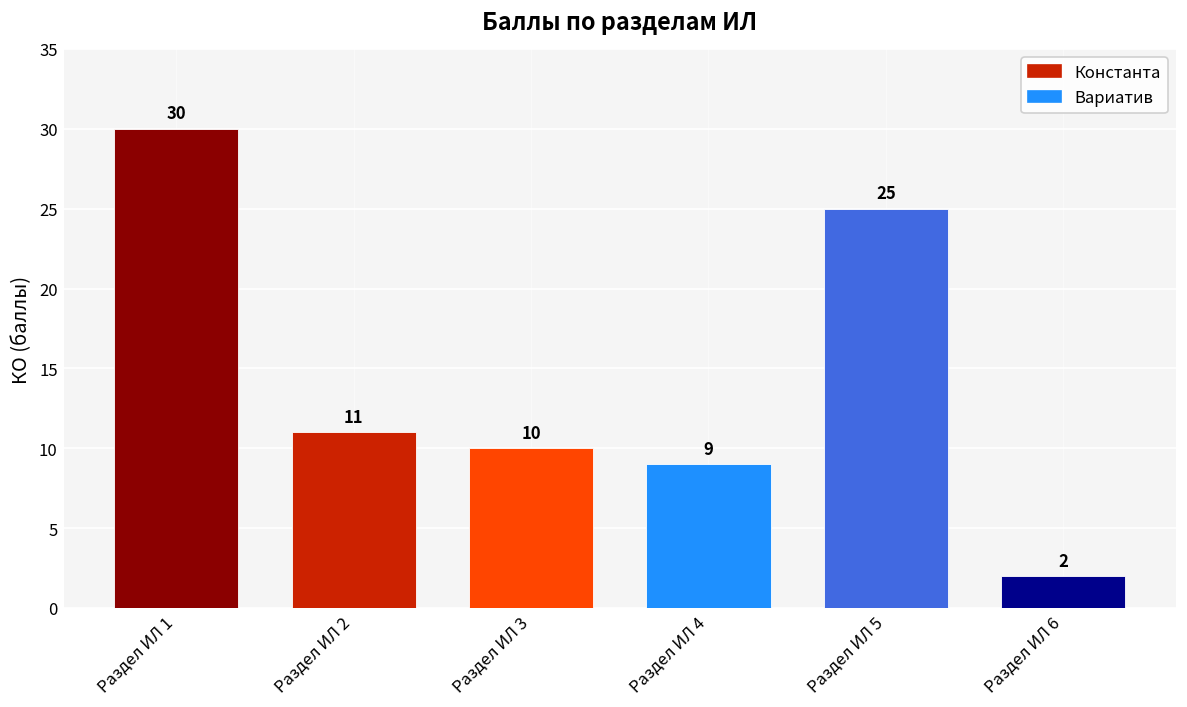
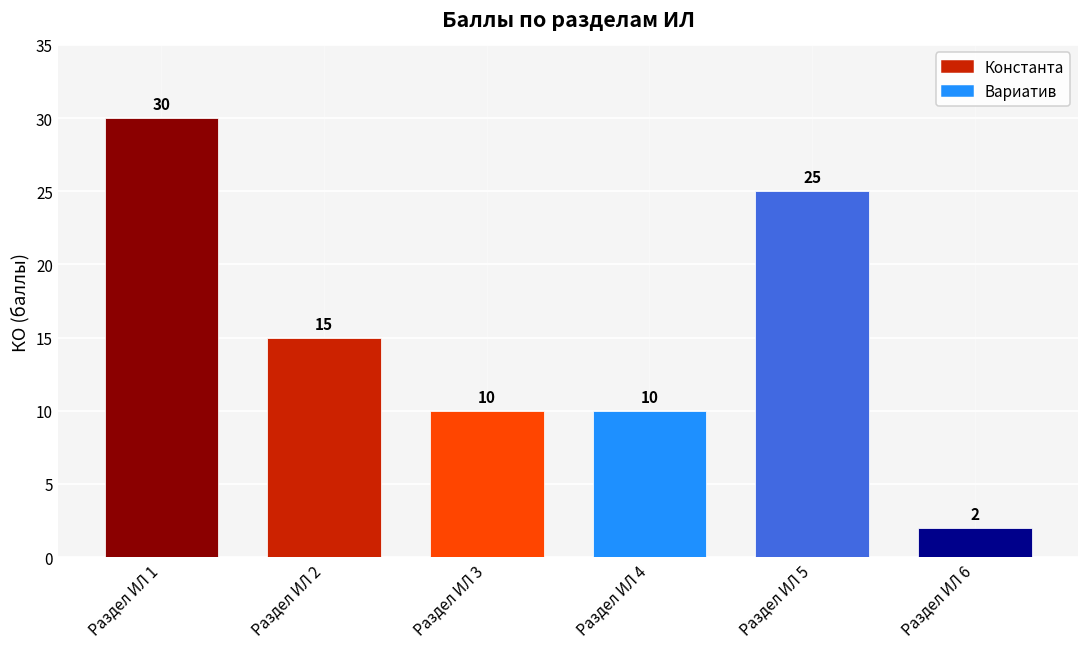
  {
    "Раздел ИЛ 1": 30,
-   "Раздел ИЛ 2": 11,
+   "Раздел ИЛ 2": 15,
    "Раздел ИЛ 3": 10,
-   "Раздел ИЛ 4": 9,
+   "Раздел ИЛ 4": 10,
    "Раздел ИЛ 5": 25,
    "Раздел ИЛ 6": 2
  }
